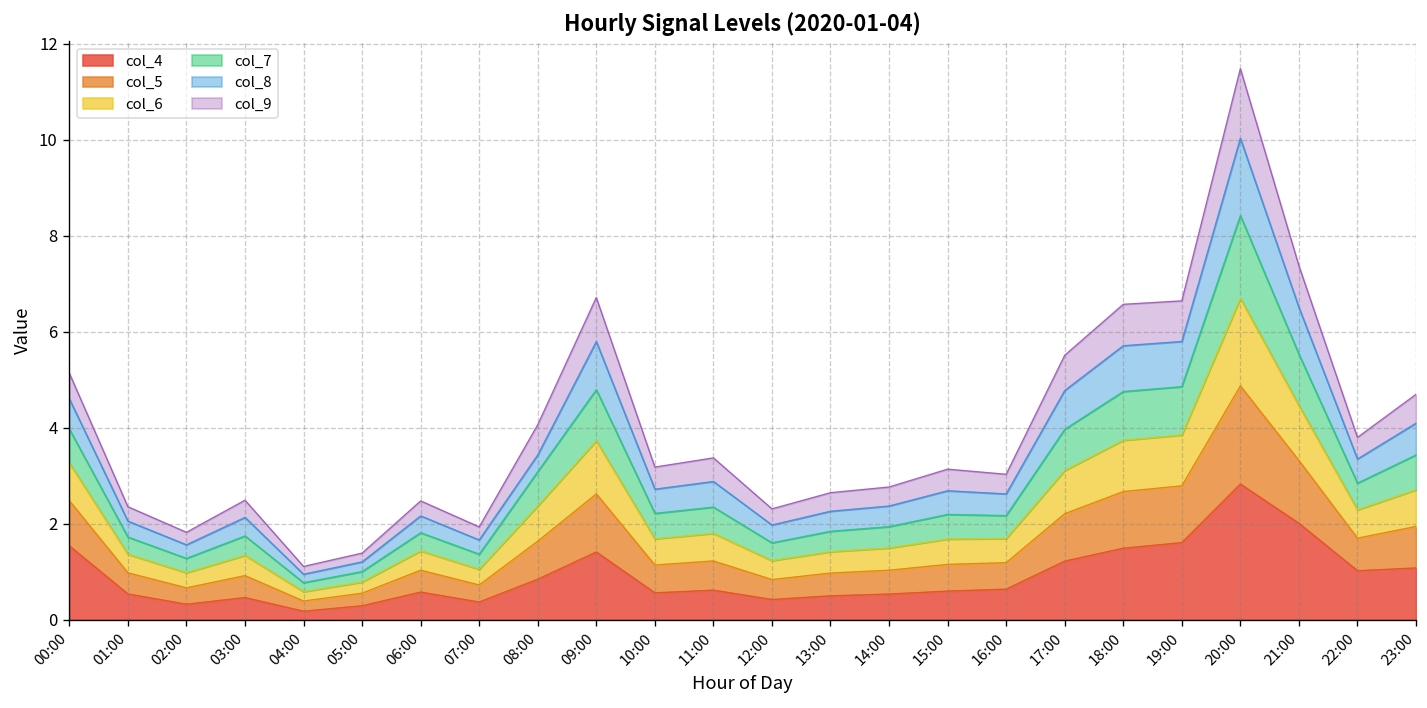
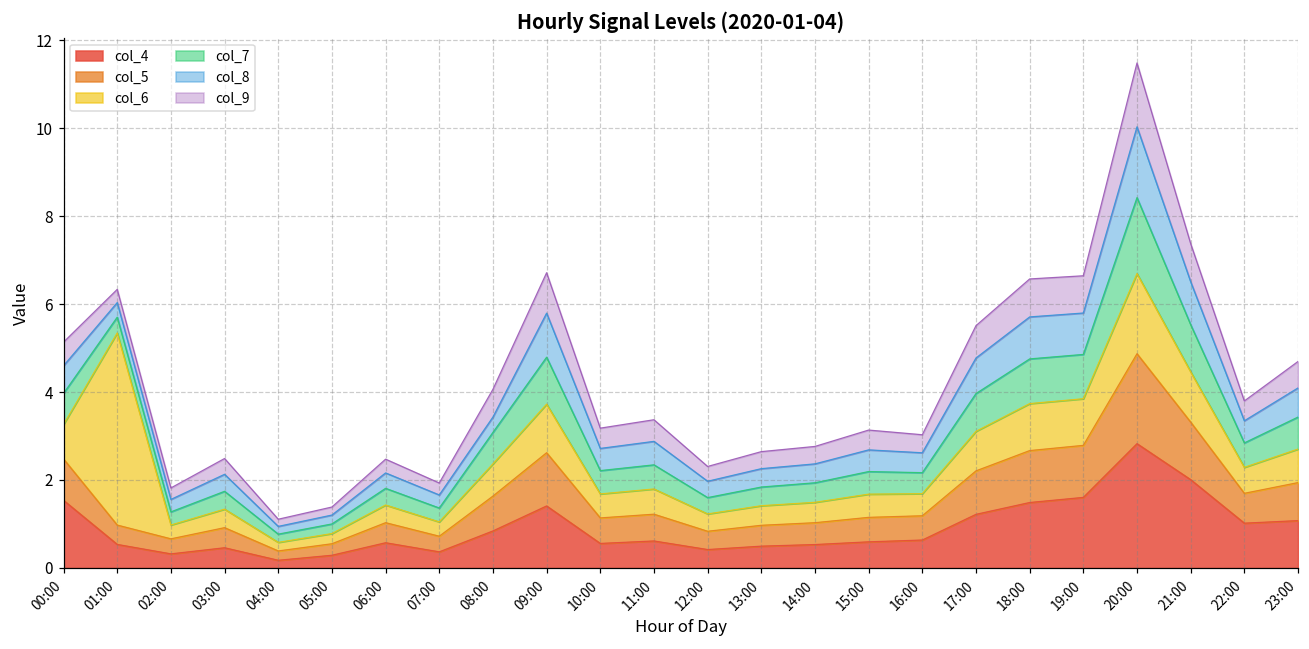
  {
    "col_6": {
      "00:00": 0.8,
-     "01:00": 0.4,
+     "01:00": 4.4,
      "02:00": 0.3,
      "03:00": 0.4,
      "04:00": 0.2,
      "05:00": 0.2,
      "06:00": 0.4,
      "07:00": 0.3,
      "08:00": 0.7,
      "09:00": 1.1,
      "10:00": 0.5,
      "11:00": 0.6,
      "12:00": 0.4,
      "13:00": 0.4,
      "14:00": 0.5,
      "15:00": 0.5,
      "16:00": 0.5,
      "17:00": 0.9,
      "18:00": 1.1,
      "19:00": 1.1,
      "20:00": 1.8,
      "21:00": 1.1,
      "22:00": 0.6,
      "23:00": 0.8
    },
    "col_7": {
      "00:00": 0.7,
      "01:00": 0.4,
      "02:00": 0.3,
      "03:00": 0.4,
      "04:00": 0.2,
      "05:00": 0.2,
      "06:00": 0.4,
      "07:00": 0.3,
      "08:00": 0.7,
      "09:00": 1.1,
      "10:00": 0.5,
      "11:00": 0.5,
      "12:00": 0.4,
      "13:00": 0.4,
      "14:00": 0.4,
      "15:00": 0.5,
      "16:00": 0.5,
      "17:00": 0.9,
      "18:00": 1.0,
      "19:00": 1.0,
      "20:00": 1.7,
      "21:00": 1.1,
      "22:00": 0.6,
      "23:00": 0.7
    },
    "col_8": {
      "00:00": 0.6,
      "01:00": 0.3,
      "02:00": 0.3,
      "03:00": 0.4,
      "04:00": 0.2,
      "05:00": 0.2,
      "06:00": 0.4,
      "07:00": 0.3,
      "08:00": 0.3,
      "09:00": 1.0,
      "10:00": 0.5,
      "11:00": 0.5,
      "12:00": 0.4,
      "13:00": 0.4,
      "14:00": 0.4,
      "15:00": 0.5,
      "16:00": 0.5,
      "17:00": 0.8,
      "18:00": 1.0,
      "19:00": 0.9,
      "20:00": 1.6,
      "21:00": 1.0,
      "22:00": 0.5,
      "23:00": 0.7
    },
    "col_9": {
      "00:00": 0.5,
      "01:00": 0.3,
      "02:00": 0.3,
      "03:00": 0.4,
      "04:00": 0.2,
      "05:00": 0.2,
      "06:00": 0.3,
      "07:00": 0.3,
      "08:00": 0.6,
      "09:00": 0.9,
      "10:00": 0.5,
      "11:00": 0.5,
      "12:00": 0.3,
      "13:00": 0.4,
      "14:00": 0.4,
      "15:00": 0.5,
      "16:00": 0.4,
      "17:00": 0.7,
      "18:00": 0.9,
      "19:00": 0.8,
      "20:00": 1.5,
      "21:00": 0.9,
      "22:00": 0.5,
      "23:00": 0.6
    }
  }
